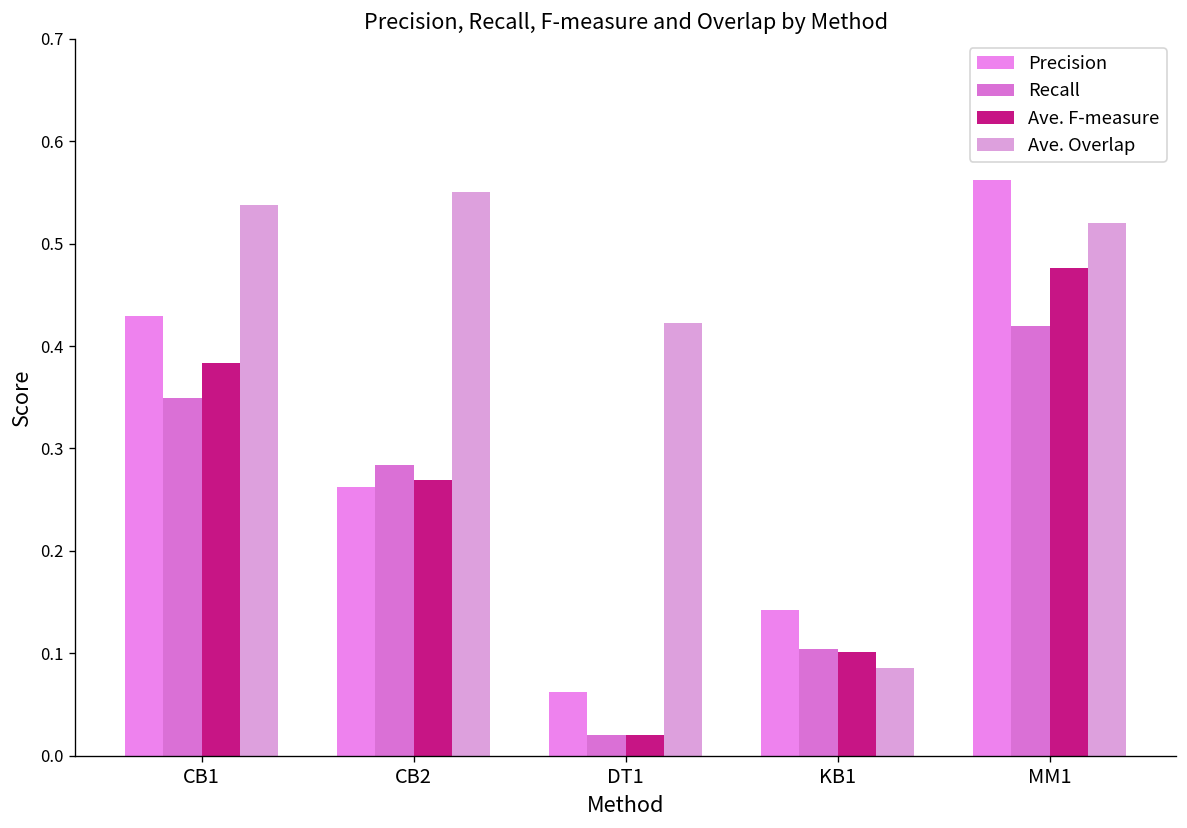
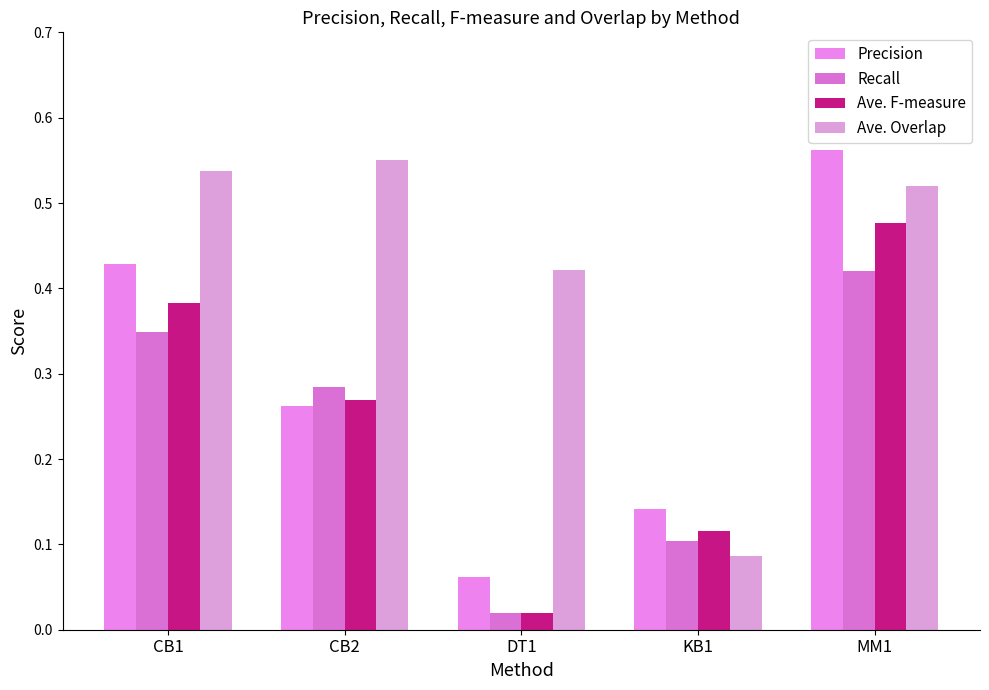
  {
    "Ave. F-measure": {
      "CB1": 0.38,
      "CB2": 0.27,
      "DT1": 0.02,
-     "KB1": 0.10,
+     "KB1": 0.12,
      "MM1": 0.48
    }
  }
